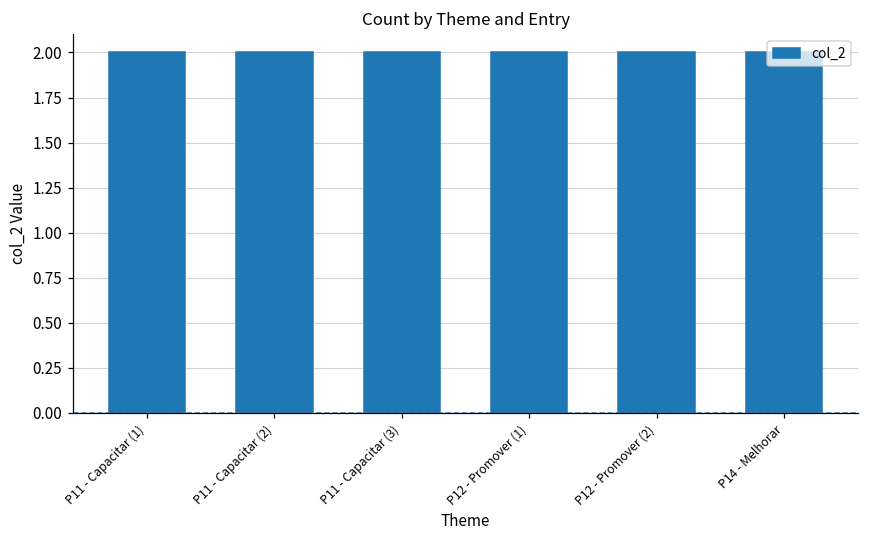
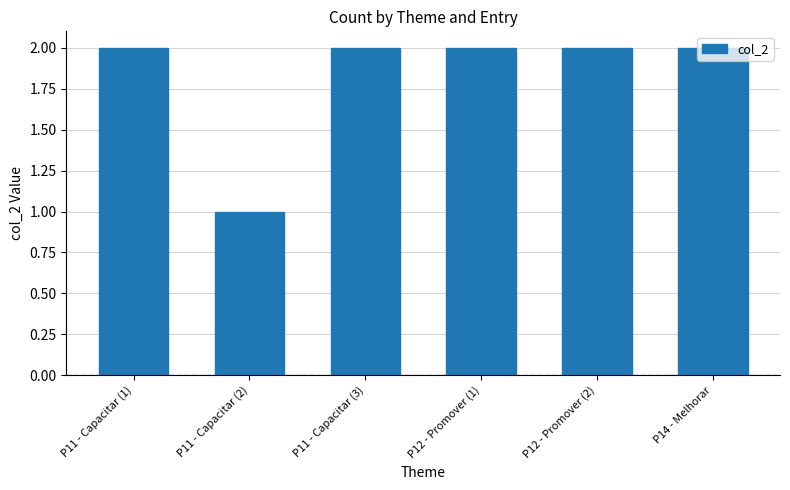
  {
    "P11 - Capacitar (1)": 2,
-   "P11 - Capacitar (2)": 2,
+   "P11 - Capacitar (2)": 1,
    "P11 - Capacitar (3)": 2,
    "P12 - Promover (1)": 2,
    "P12 - Promover (2)": 2
  }
